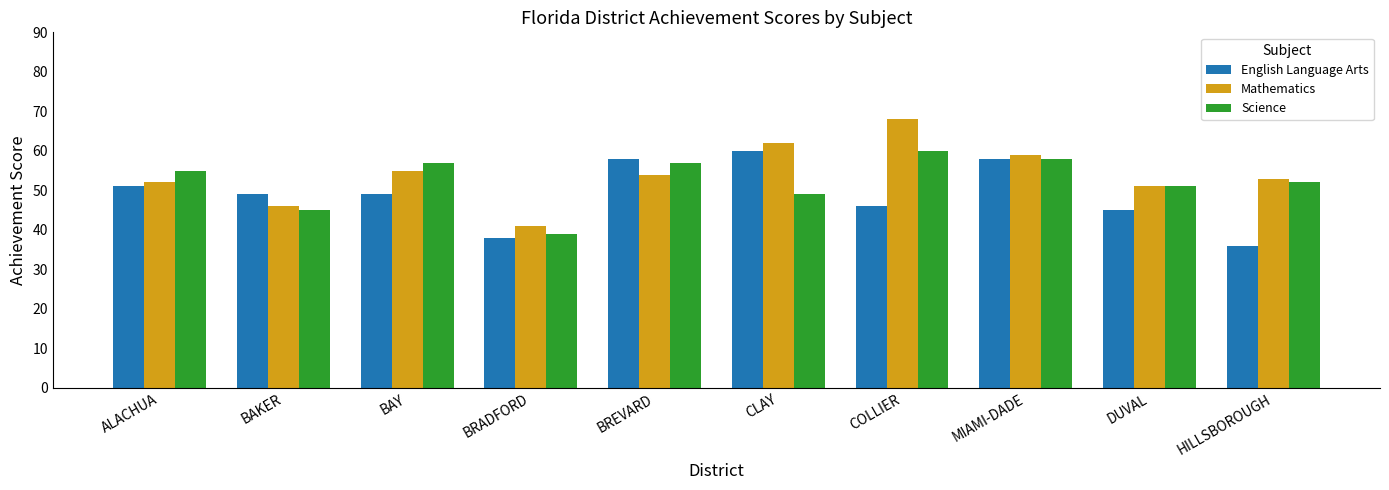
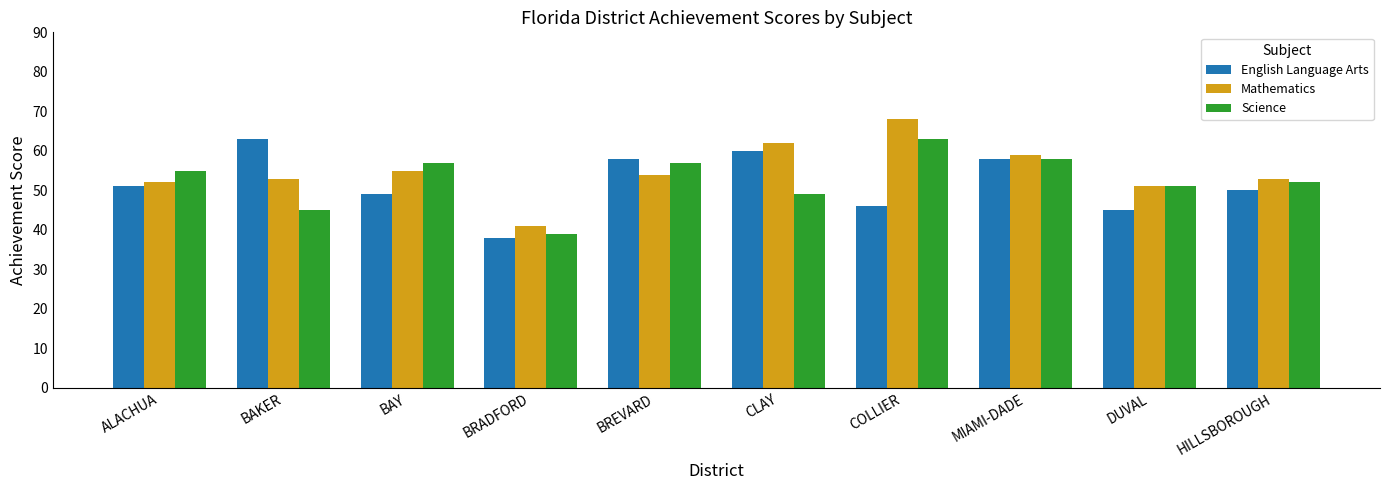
  {
    "English Language Arts": {
      "ALACHUA": 51,
-     "BAKER": 49,
+     "BAKER": 63,
      "BAY": 49,
      "BRADFORD": 38,
      "BREVARD": 58,
      "CLAY": 60,
      "COLLIER": 46,
      "MIAMI-DADE": 58,
      "DUVAL": 45,
-     "HILLSBOROUGH": 36
+     "HILLSBOROUGH": 50
    },
    "Mathematics": {
      "ALACHUA": 52,
-     "BAKER": 46,
+     "BAKER": 53,
      "BAY": 55,
      "BRADFORD": 41,
      "BREVARD": 54,
      "CLAY": 62,
      "COLLIER": 68,
      "MIAMI-DADE": 59,
      "DUVAL": 51,
      "HILLSBOROUGH": 53
    },
    "Science": {
      "ALACHUA": 55,
      "BAKER": 45,
      "BAY": 57,
      "BRADFORD": 39,
      "BREVARD": 57,
      "CLAY": 49,
-     "COLLIER": 60,
+     "COLLIER": 63,
      "MIAMI-DADE": 58,
      "DUVAL": 51,
      "HILLSBOROUGH": 52
    }
  }
